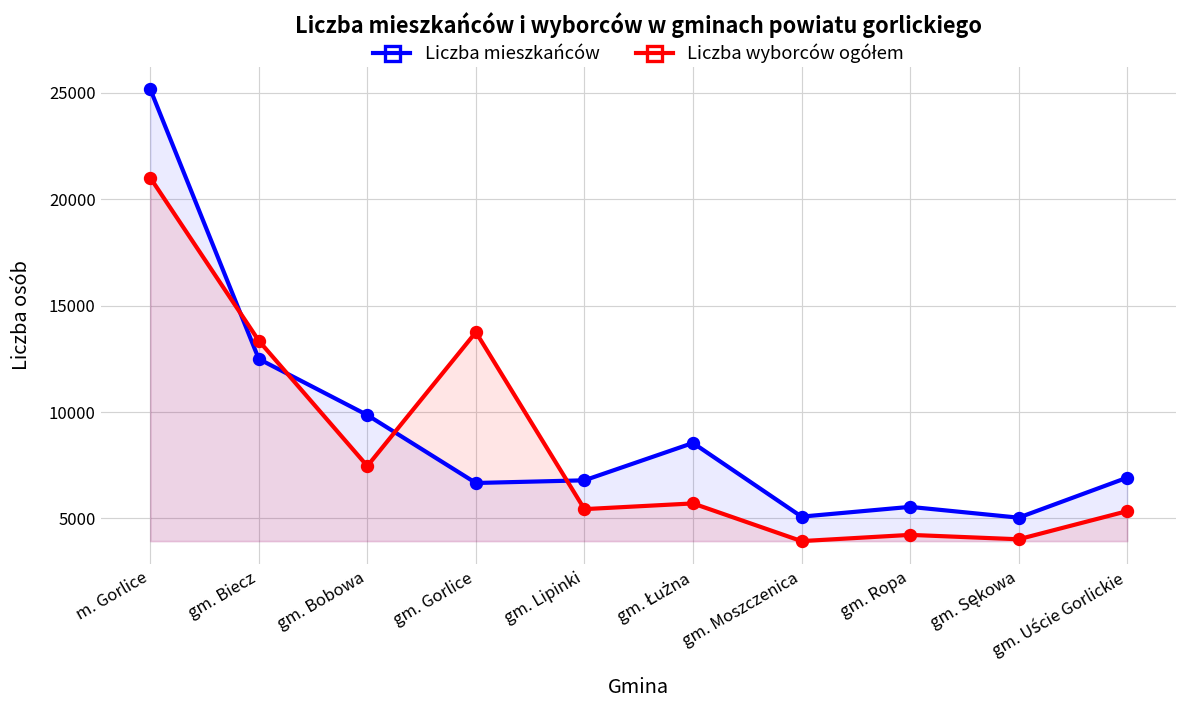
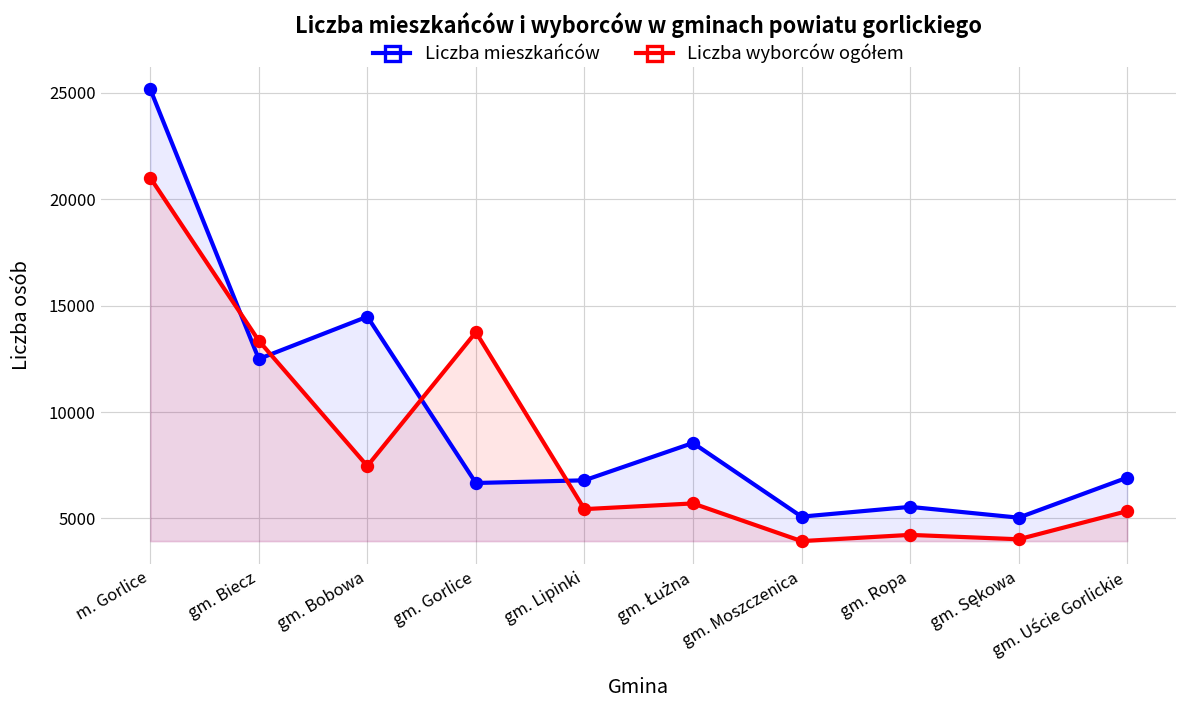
  {
    "Liczba mieszkańców": {
      "m. Gorlice": 25200,
      "gm. Biecz": 12500,
-     "gm. Bobowa": 9900,
+     "gm. Bobowa": 14500,
      "gm. Gorlice": 6700,
      "gm. Lipinki": 6800,
      "gm. Łużna": 8500,
      "gm. Moszczenica": 5100,
      "gm. Ropa": 5500,
      "gm. Sękowa": 5000,
      "gm. Uście Gorlickie": 6900
    },
    "Liczba wyborców ogółem": {
      "m. Gorlice": 21000,
      "gm. Biecz": 13400,
      "gm. Bobowa": 7500,
      "gm. Gorlice": 13800,
      "gm. Lipinki": 5400,
      "gm. Łużna": 5700,
      "gm. Moszczenica": 3900,
      "gm. Ropa": 4200,
      "gm. Sękowa": 4000,
      "gm. Uście Gorlickie": 5300
    }
  }
